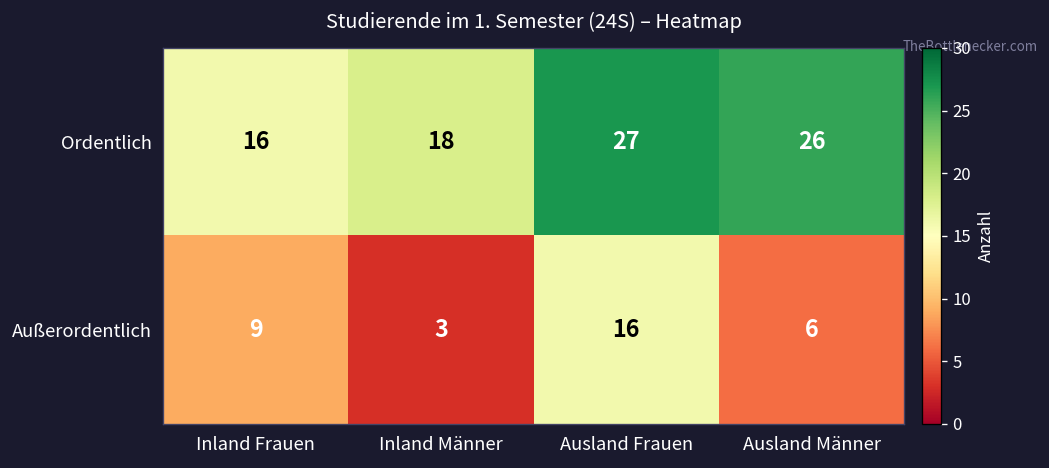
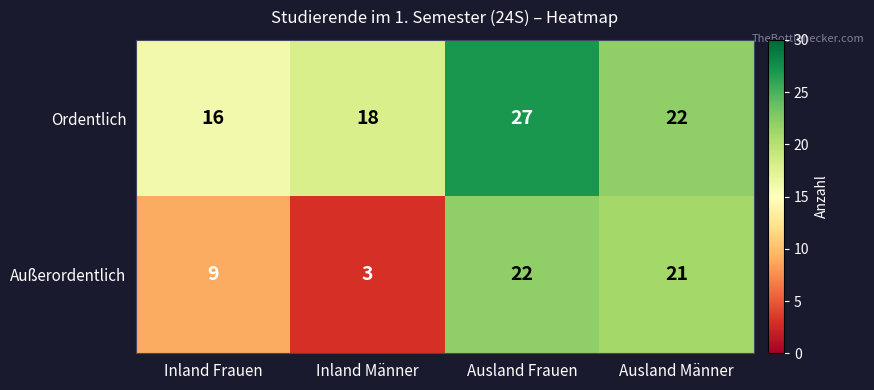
  {
    "Ordentlich": {
      "Inland Frauen": 16,
      "Inland Männer": 18,
      "Ausland Frauen": 27,
-     "Ausland Männer": 26
+     "Ausland Männer": 22
    },
    "Außerordentlich": {
      "Inland Frauen": 9,
      "Inland Männer": 3,
-     "Ausland Frauen": 16,
-     "Ausland Männer": 6
+     "Ausland Frauen": 22,
+     "Ausland Männer": 21
    }
  }
